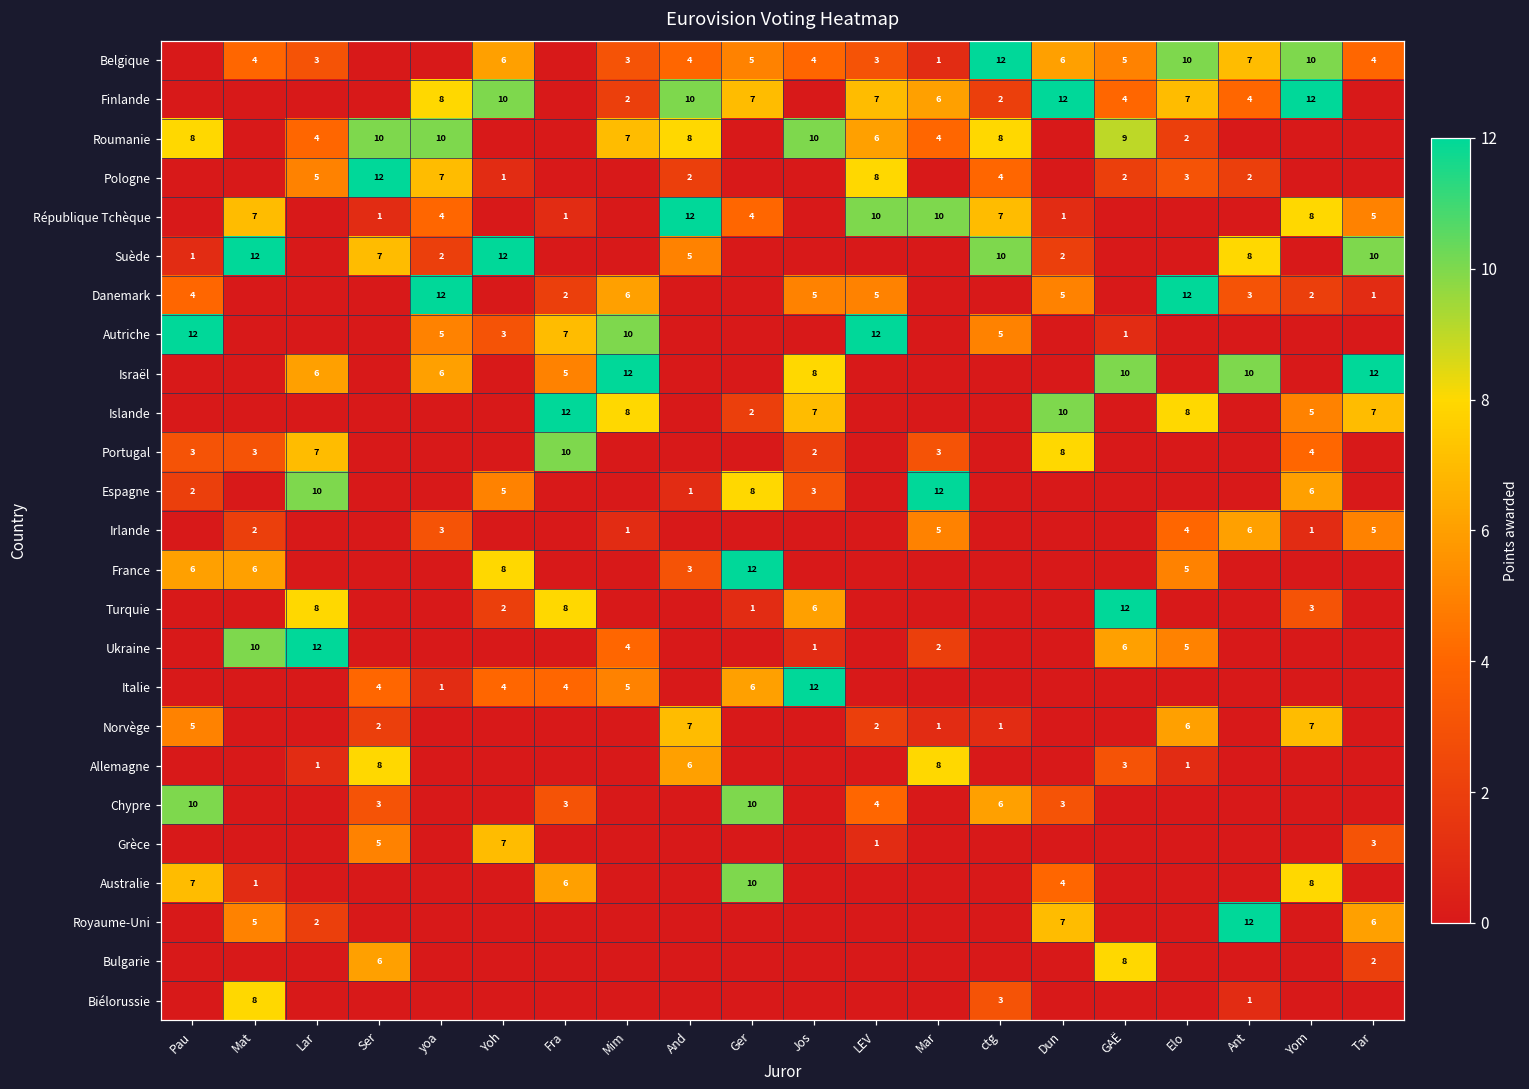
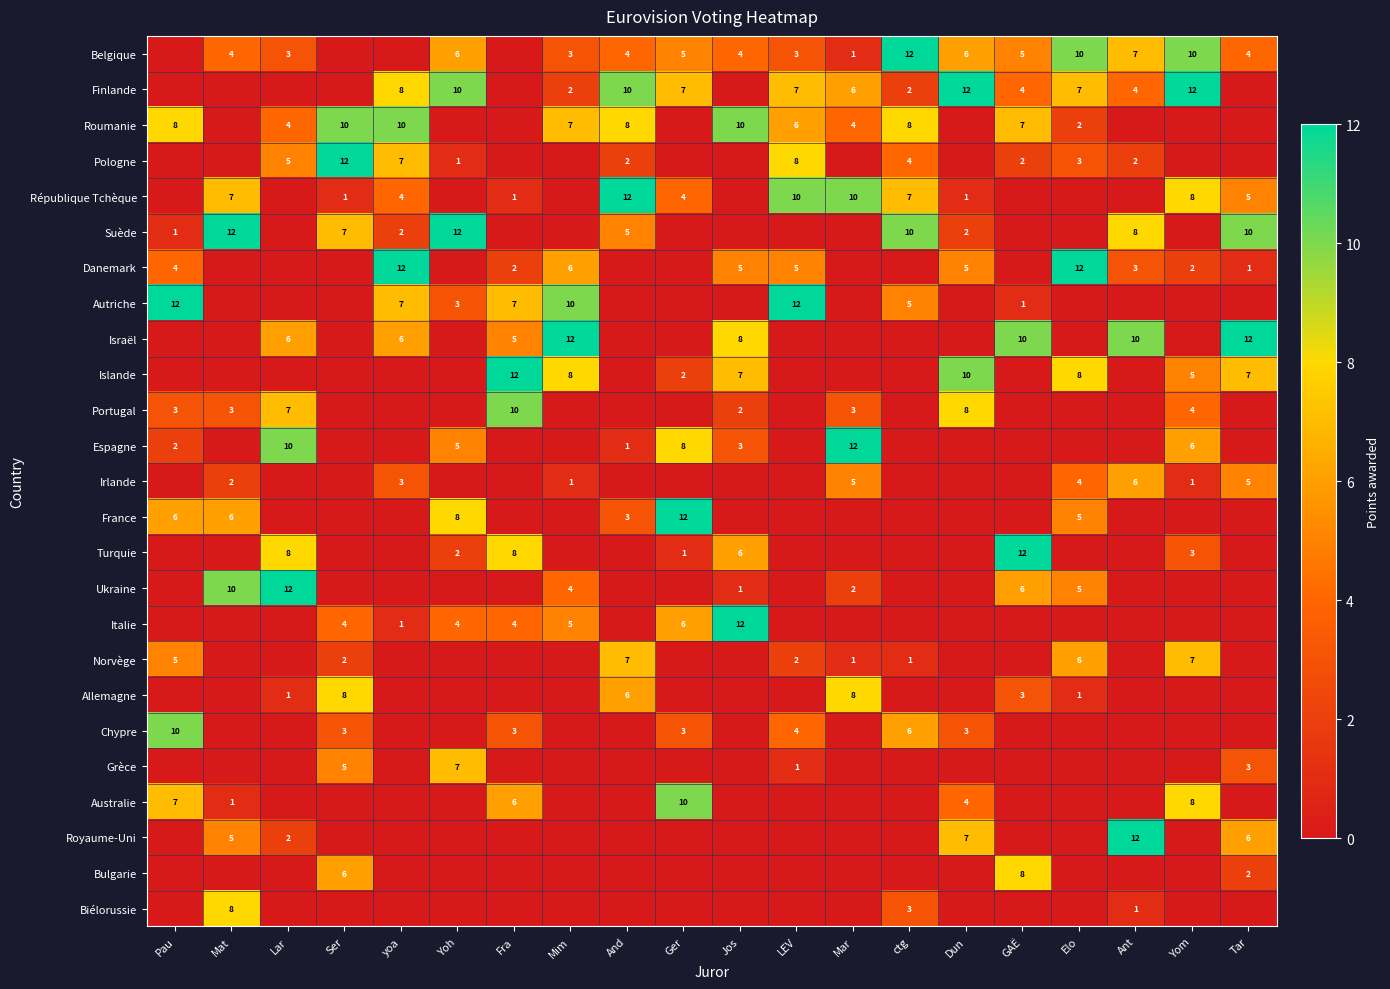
  {
    "Roumanie": {
      "Pau": 8,
      "Lar": 4,
      "Ser": 10,
      "yoa": 10,
      "Mim": 7,
      "And": 8,
      "Jos": 10,
      "LEV": 6,
      "Mar": 4,
      "ctg": 8,
-     "GAË": 9,
+     "GAË": 7,
      "Elo": 2
    },
    "Autriche": {
      "Pau": 12,
-     "yoa": 5,
+     "yoa": 7,
      "Yoh": 3,
      "Fra": 7,
      "Mim": 10,
      "LEV": 12,
      "ctg": 5,
      "GAË": 1
    },
    "Chypre": {
      "Pau": 10,
      "Ser": 3,
      "Fra": 3,
-     "Ger": 10,
+     "Ger": 3,
      "LEV": 4,
      "ctg": 6,
      "Dun": 3
    }
  }
